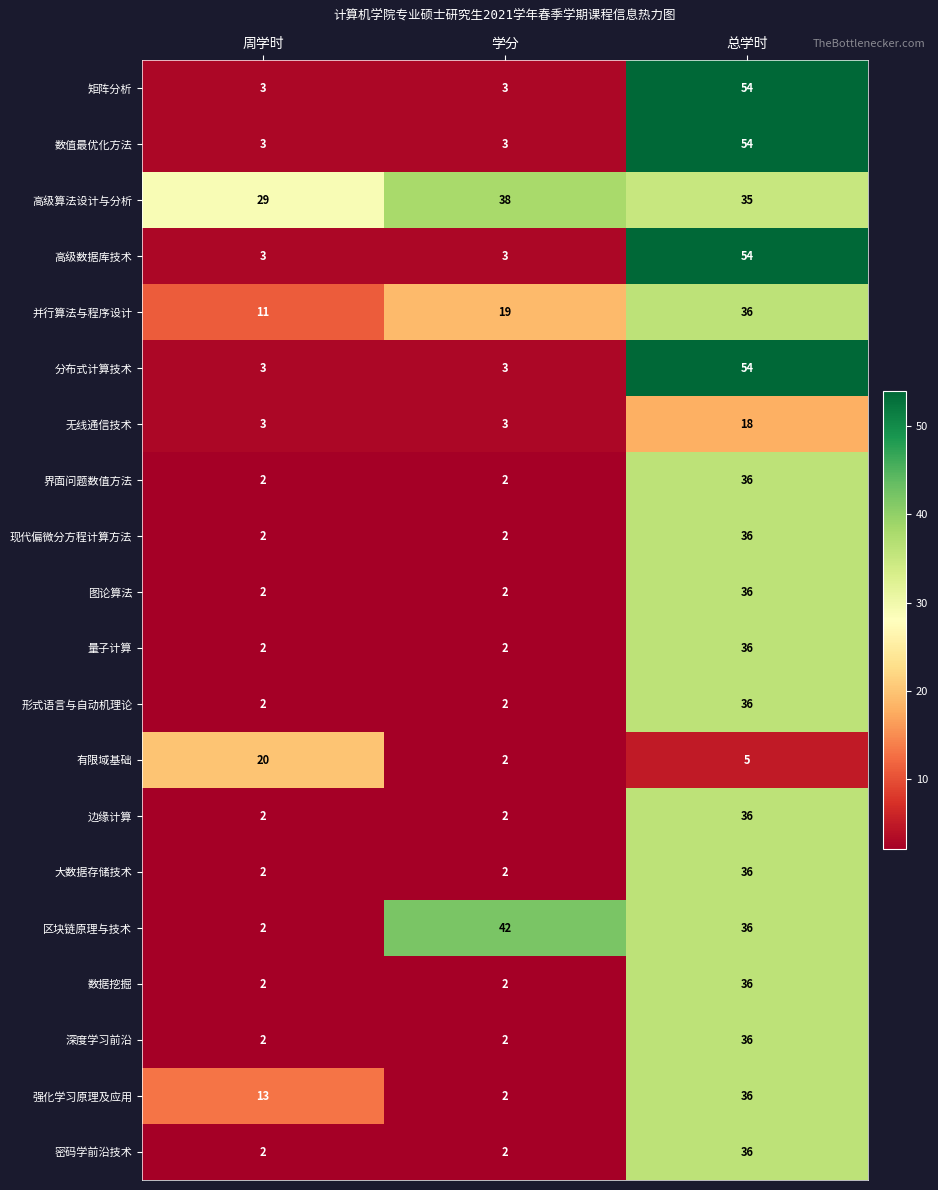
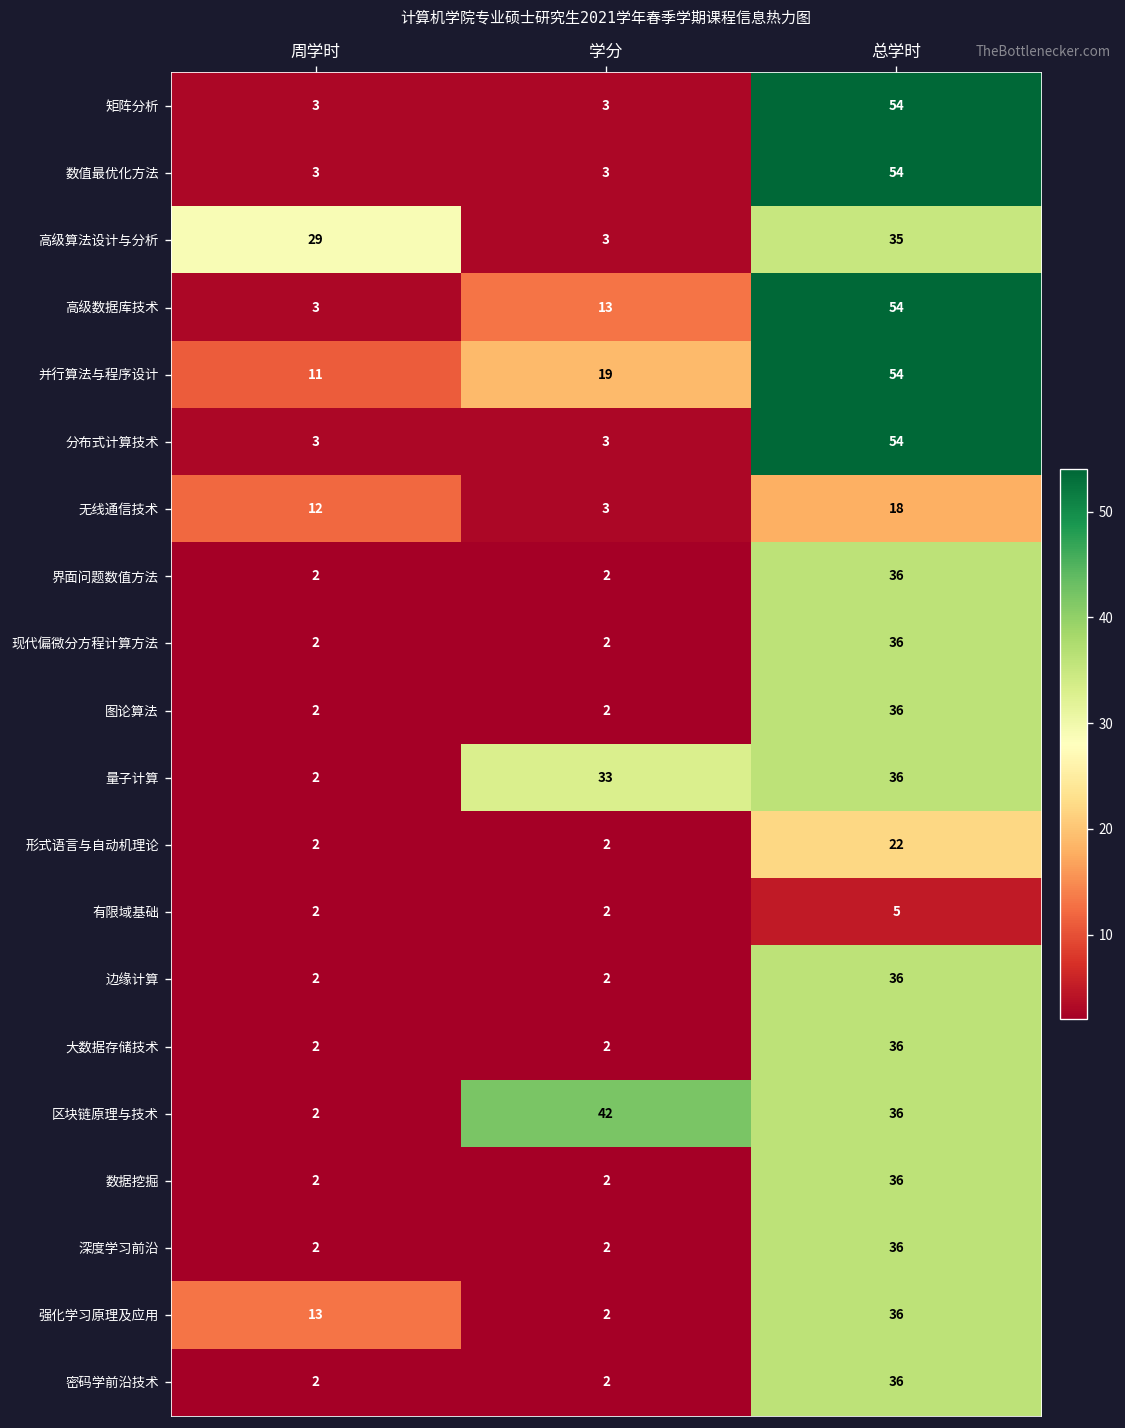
  {
    "矩阵分析": {
      "周学时": 3,
      "学分": 3,
      "总学时": 54
    },
    "数值最优化方法": {
      "周学时": 3,
      "学分": 3,
      "总学时": 54
    },
    "高级算法设计与分析": {
      "周学时": 29,
-     "学分": 38,
+     "学分": 3,
      "总学时": 35
    },
    "高级数据库技术": {
      "周学时": 3,
-     "学分": 3,
+     "学分": 13,
      "总学时": 54
    },
    "并行算法与程序设计": {
      "周学时": 11,
      "学分": 19,
-     "总学时": 36
+     "总学时": 54
    },
    "分布式计算技术": {
      "周学时": 3,
      "学分": 3,
      "总学时": 54
    },
    "无线通信技术": {
-     "周学时": 3,
+     "周学时": 12,
      "学分": 3,
      "总学时": 18
    },
    "界面问题数值方法": {
      "周学时": 2,
      "学分": 2,
      "总学时": 36
    },
    "现代偏微分方程计算方法": {
      "周学时": 2,
      "学分": 2,
      "总学时": 36
    },
    "图论算法": {
      "周学时": 2,
      "学分": 2,
      "总学时": 36
    },
    "量子计算": {
      "周学时": 2,
-     "学分": 2,
+     "学分": 33,
      "总学时": 36
    },
    "形式语言与自动机理论": {
      "周学时": 2,
      "学分": 2,
-     "总学时": 36
+     "总学时": 22
    },
    "有限域基础": {
-     "周学时": 20,
+     "周学时": 2,
      "学分": 2,
      "总学时": 5
    },
    "边缘计算": {
      "周学时": 2,
      "学分": 2,
      "总学时": 36
    },
    "大数据存储技术": {
      "周学时": 2,
      "学分": 2,
      "总学时": 36
    },
    "区块链原理与技术": {
      "周学时": 2,
      "学分": 42,
      "总学时": 36
    },
    "数据挖掘": {
      "周学时": 2,
      "学分": 2,
      "总学时": 36
    },
    "深度学习前沿": {
      "周学时": 2,
      "学分": 2,
      "总学时": 36
    },
    "强化学习原理及应用": {
      "周学时": 13,
      "学分": 2,
      "总学时": 36
    },
    "密码学前沿技术": {
      "周学时": 2,
      "学分": 2,
      "总学时": 36
    }
  }
